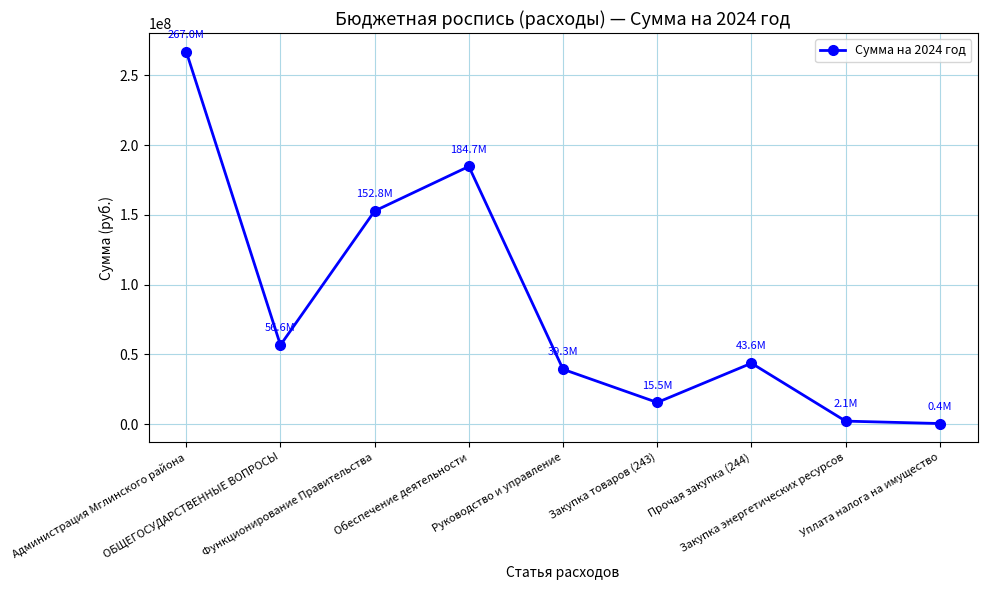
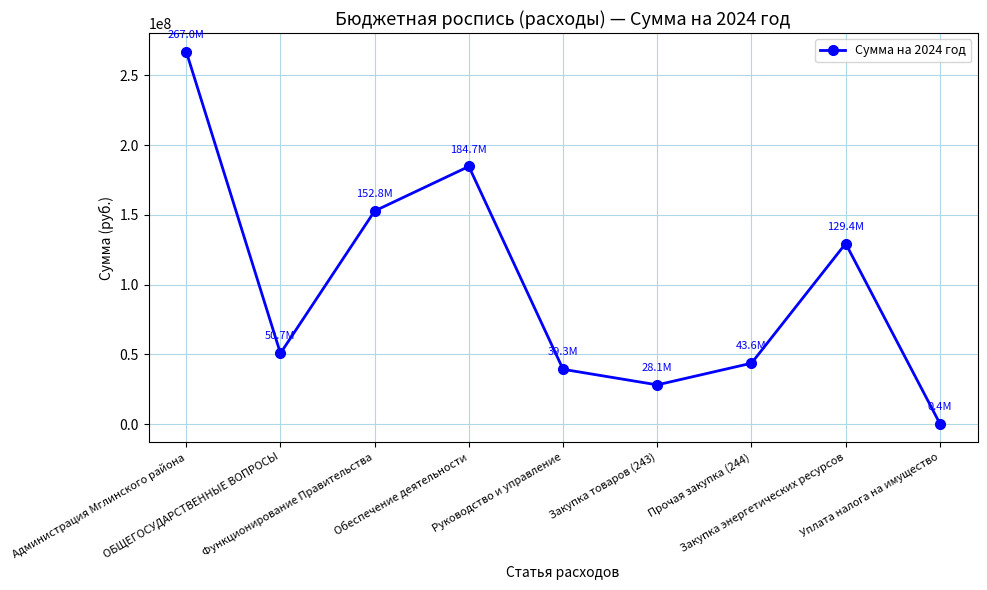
  {
    "Администрация Мглинского района": "267.0M",
-   "ОБЩЕГОСУДАРСТВЕННЫЕ ВОПРОСЫ": "56.6M",
+   "ОБЩЕГОСУДАРСТВЕННЫЕ ВОПРОСЫ": "50.7M",
    "Функционирование Правительства": "152.8M",
    "Обеспечение деятельности": "184.7M",
    "Руководство и управление": "39.3M",
-   "Закупка товаров (243)": "15.5M",
+   "Закупка товаров (243)": "28.1M",
    "Прочая закупка (244)": "43.6M",
-   "Закупка энергетических ресурсов": "2.1M",
+   "Закупка энергетических ресурсов": "129.4M",
    "Уплата налога на имущество": "0.4M"
  }
